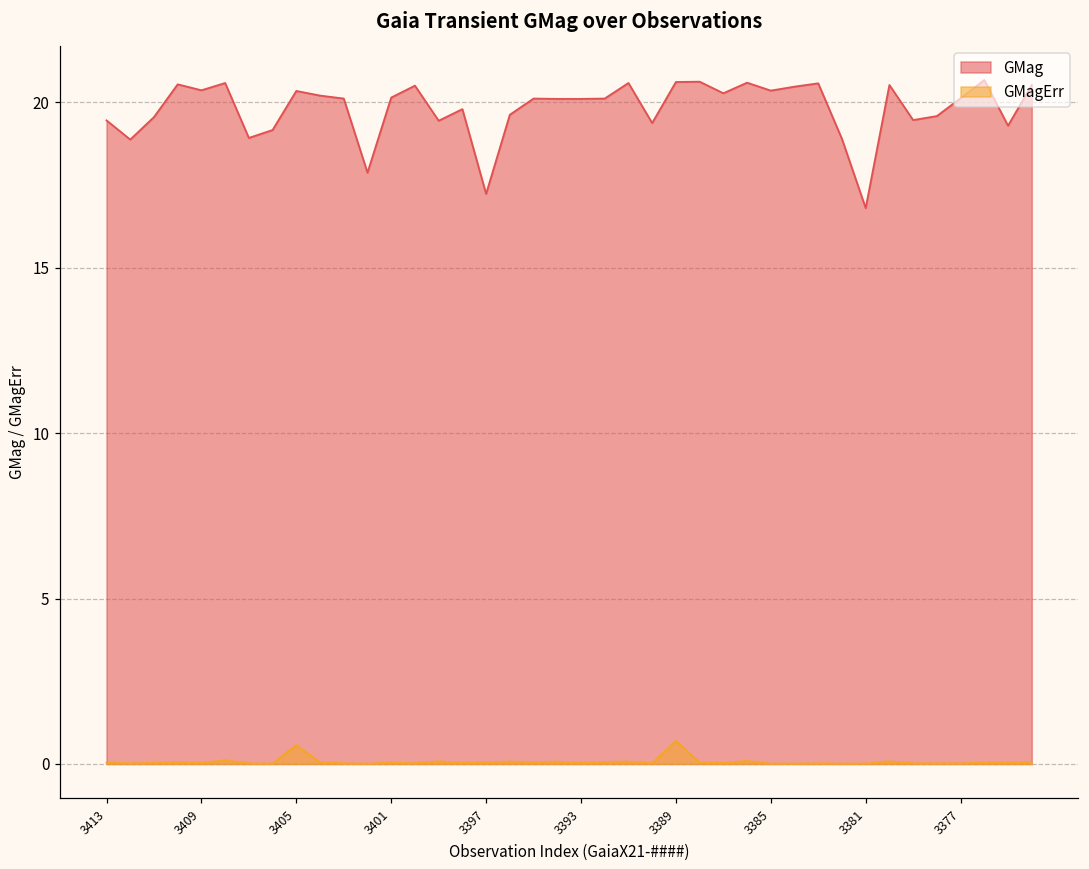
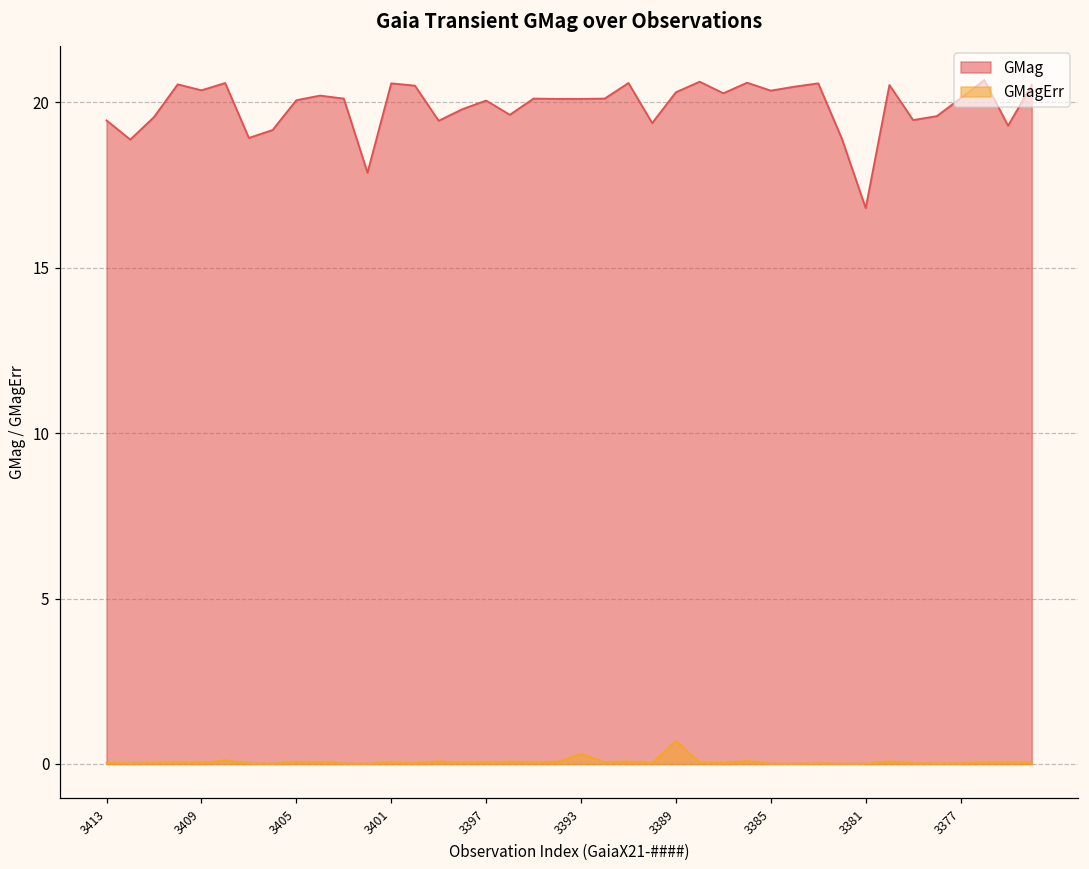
  {
    "GMag": {
      "3413": 19.5,
      "3409": 20.4,
-     "3405": 20.3,
-     "3401": 20.1,
-     "3397": 17.2,
+     "3405": 20.1,
+     "3401": 20.6,
+     "3397": 20.1,
      "3393": 20.1,
-     "3389": 20.6,
+     "3389": 20.3,
      "3385": 20.4,
      "3381": 16.8
    },
    "GMagErr": {
      "3413": 0.0,
      "3409": 0.0,
-     "3405": 0.6,
+     "3405": 0.1,
      "3401": 0.0,
      "3397": 0.1,
-     "3393": 0.0,
+     "3393": 0.3,
      "3389": 0.7,
      "3385": 0.0,
      "3381": 0.0,
      "3377": 0.0
    }
  }
